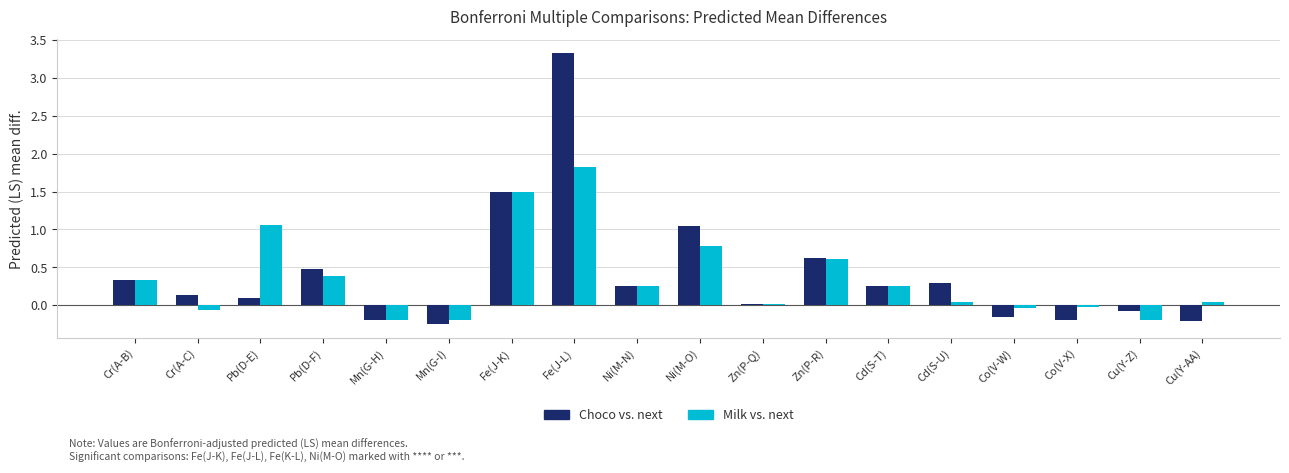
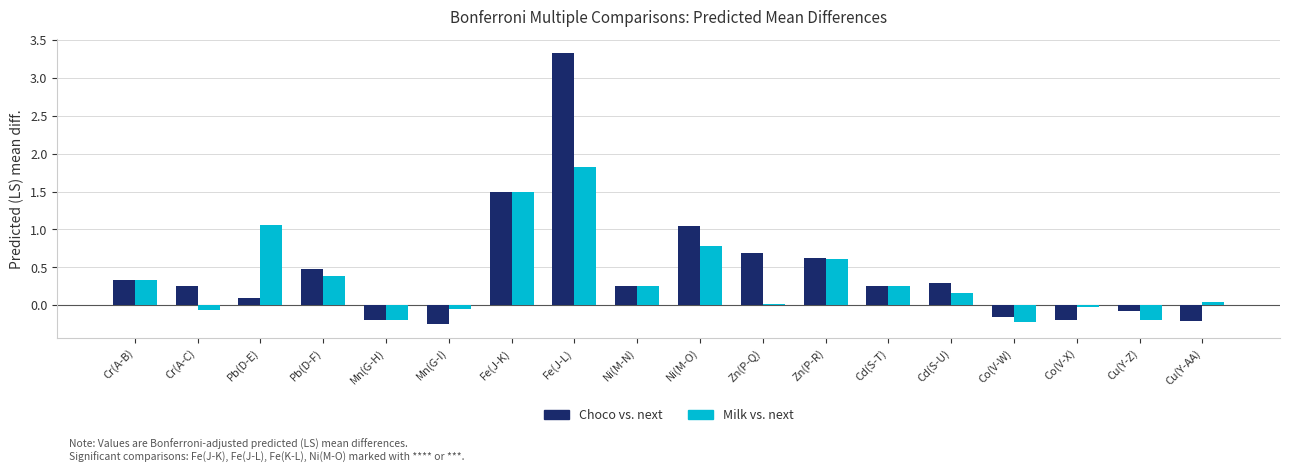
  {
    "Choco vs. next": {
      "Cr(A-B)": 0.3,
-     "Cr(A-C)": 0.1,
+     "Cr(A-C)": 0.3,
      "Pb(D-E)": 0.1,
      "Pb(D-F)": 0.5,
      "Mn(G-H)": -0.2,
      "Mn(G-I)": -0.3,
      "Fe(J-K)": 1.5,
      "Fe(J-L)": 3.3,
      "Ni(M-N)": 0.3,
      "Ni(M-O)": 1.0,
-     "Zn(P-Q)": 0.0,
+     "Zn(P-Q)": 0.7,
      "Zn(P-R)": 0.6,
      "Cd(S-T)": 0.3,
      "Cd(S-U)": 0.3,
      "Co(V-W)": -0.2,
      "Co(V-X)": -0.2,
      "Cu(Y-Z)": -0.1,
      "Cu(Y-AA)": -0.2
    },
    "Milk vs. next": {
      "Cr(A-B)": 0.3,
      "Cr(A-C)": -0.1,
      "Pb(D-E)": 1.1,
      "Pb(D-F)": 0.4,
      "Mn(G-H)": -0.2,
-     "Mn(G-I)": -0.2,
+     "Mn(G-I)": -0.1,
      "Fe(J-K)": 1.5,
      "Fe(J-L)": 1.8,
      "Ni(M-N)": 0.3,
      "Ni(M-O)": 0.8,
      "Zn(P-R)": 0.6,
      "Cd(S-T)": 0.3,
-     "Cd(S-U)": 0.0,
-     "Co(V-W)": 0.0,
+     "Cd(S-U)": 0.2,
+     "Co(V-W)": -0.2,
      "Cu(Y-Z)": -0.2,
      "Cu(Y-AA)": 0.0
    }
  }
